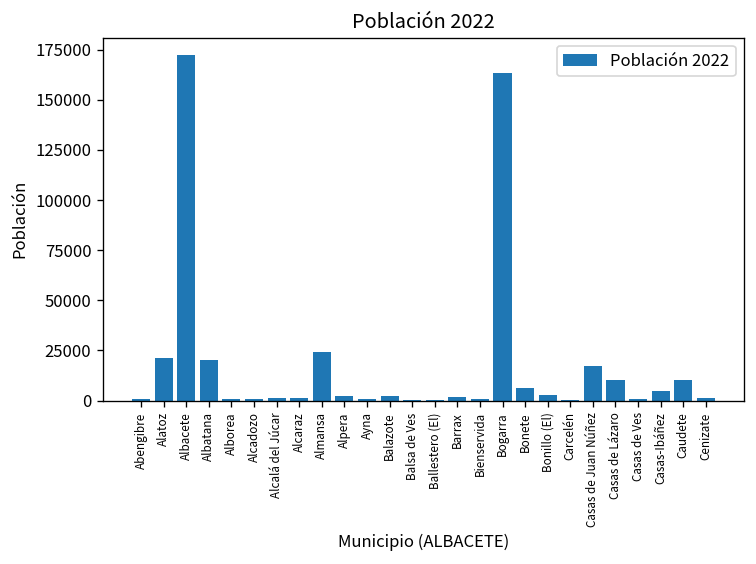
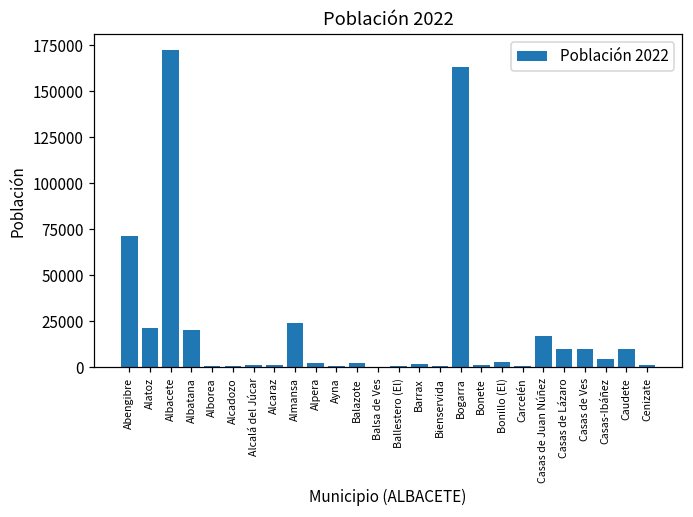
  {
-   "Abengibre": 1000,
+   "Abengibre": 71000,
    "Alatoz": 21000,
    "Albacete": 172000,
    "Albatana": 20000,
    "Almansa": 24000,
    "Alpera": 2000,
    "Balazote": 2000,
    "Barrax": 2000,
    "Bogarra": 163000,
-   "Bonete": 6000,
+   "Bonete": 1000,
    "Bonillo (El)": 3000,
    "Casas de Juan Núñez": 17000,
    "Casas de Lázaro": 10000,
-   "Casas de Ves": 1000,
+   "Casas de Ves": 10000,
    "Casas-Ibáñez": 5000,
    "Caudete": 10000
  }
